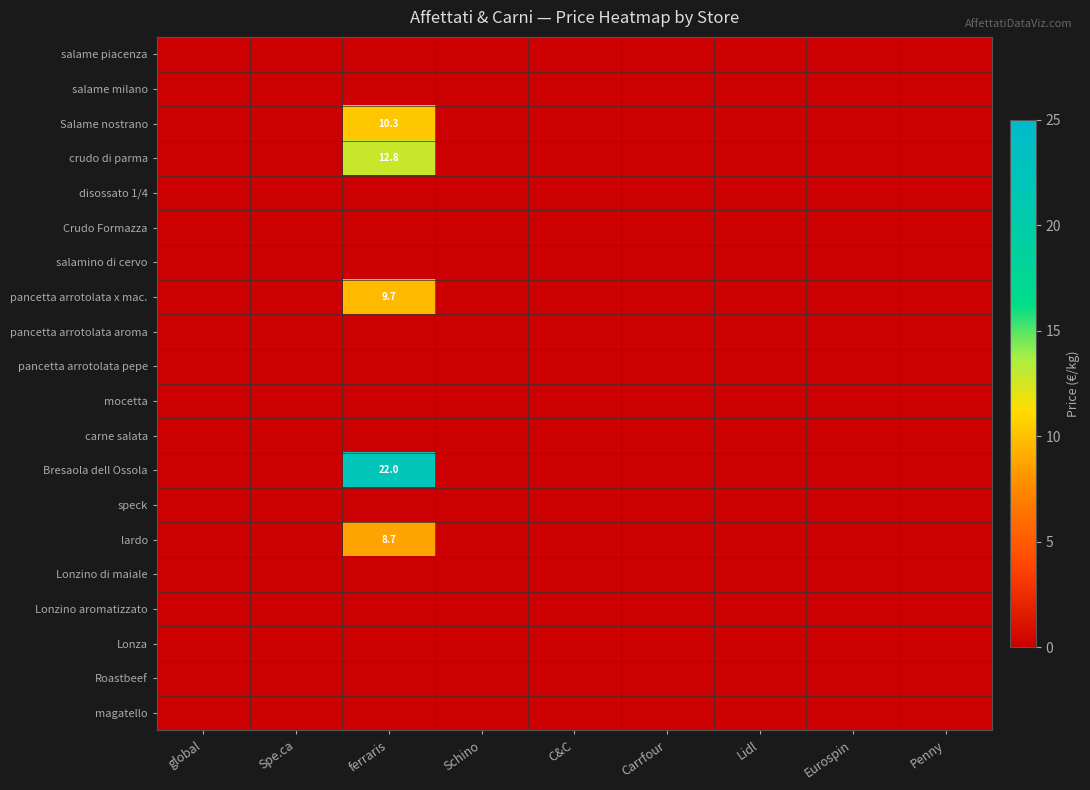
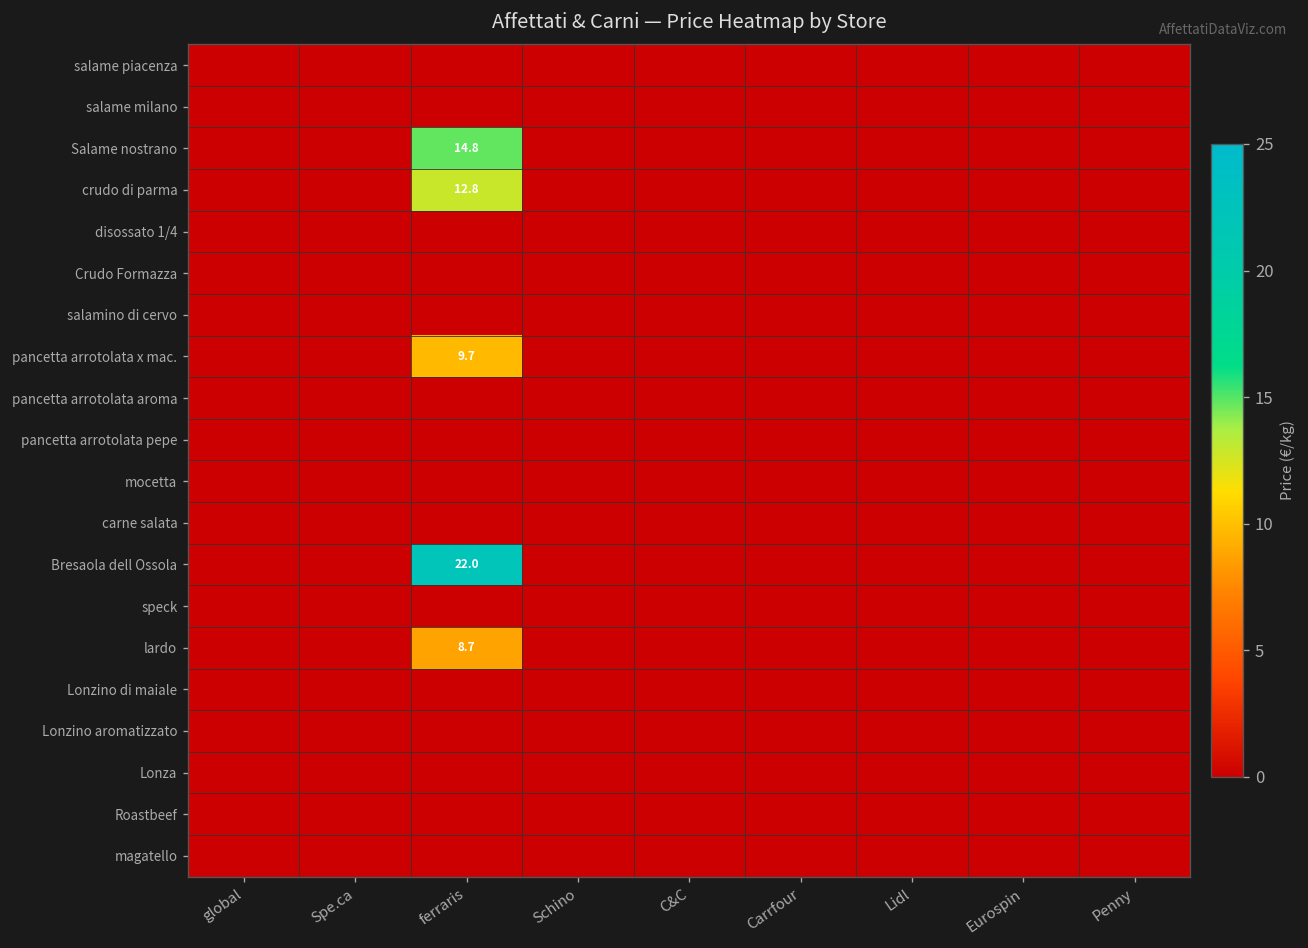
  {
    "Salame nostrano": {
-     "ferraris": 10.3
+     "ferraris": 14.8
    },
    "crudo di parma": {
      "ferraris": 12.8
    },
    "pancetta arrotolata x mac.": {
      "ferraris": 9.7
    },
    "Bresaola dell Ossola": {
      "ferraris": 22.0
    },
    "lardo": {
      "ferraris": 8.7
    }
  }
